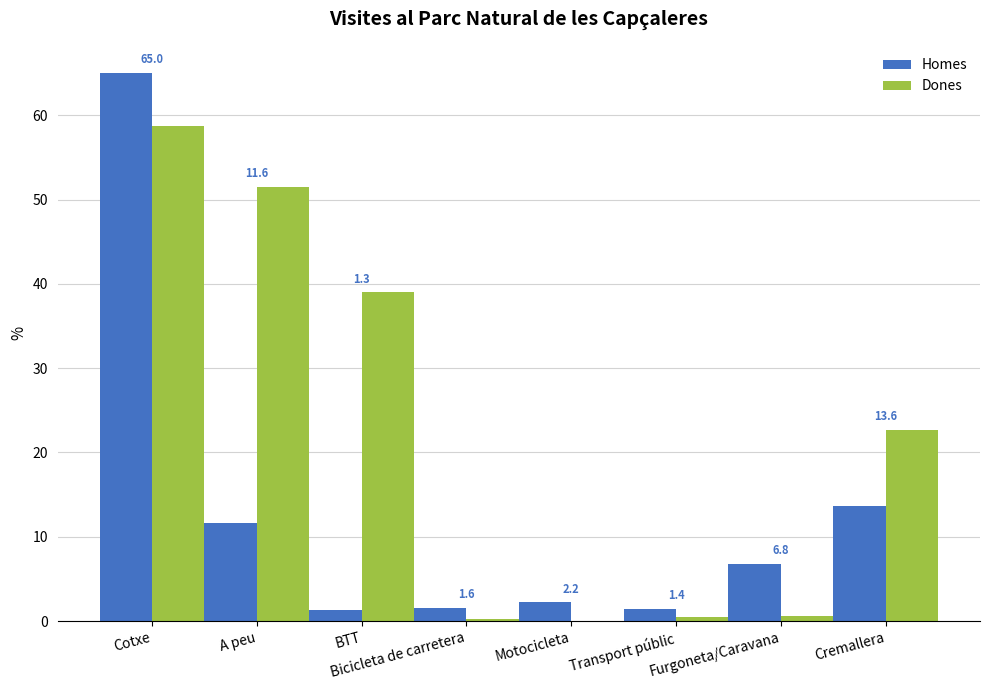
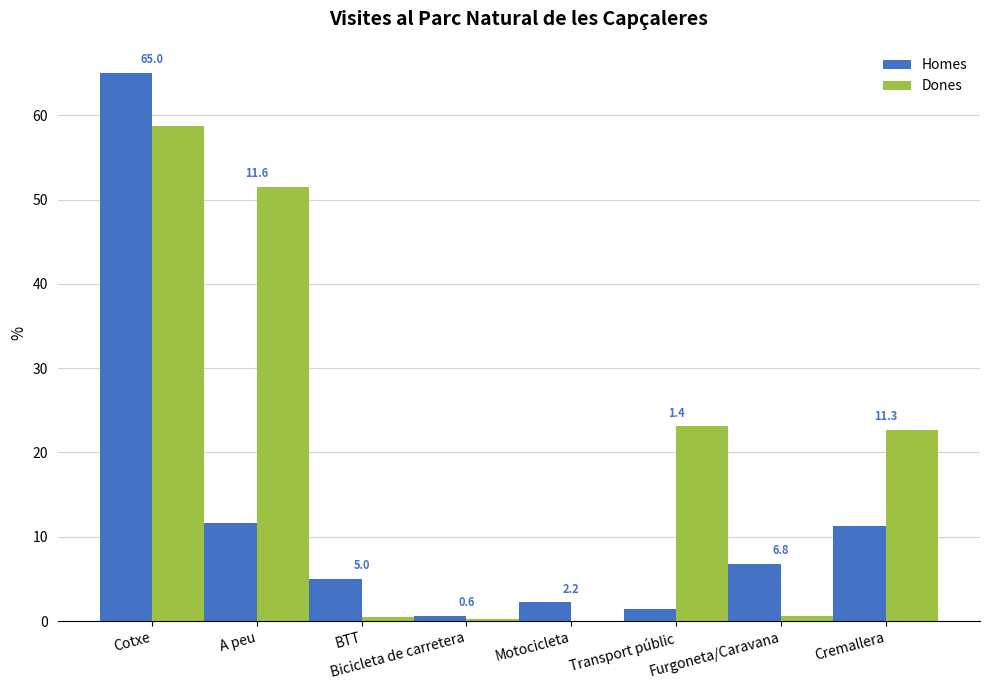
  {
    "Homes": {
      "Cotxe": 65.0,
-     "BTT": 1.3,
-     "Bicicleta de carretera": 1.6,
+     "BTT": 5.0,
+     "Bicicleta de carretera": 0.6,
      "Motocicleta": 2.2,
      "Furgoneta/Caravana": 6.8,
-     "Cremallera": 13.6
+     "Cremallera": 11.3
    },
    "Dones": {
      "Cotxe": 59,
-     "BTT": 39,
+     "BTT": 1,
      "Motocicleta": 0,
-     "Transport públic": 1,
+     "Transport públic": 23,
      "Furgoneta/Caravana": 1
    }
  }
